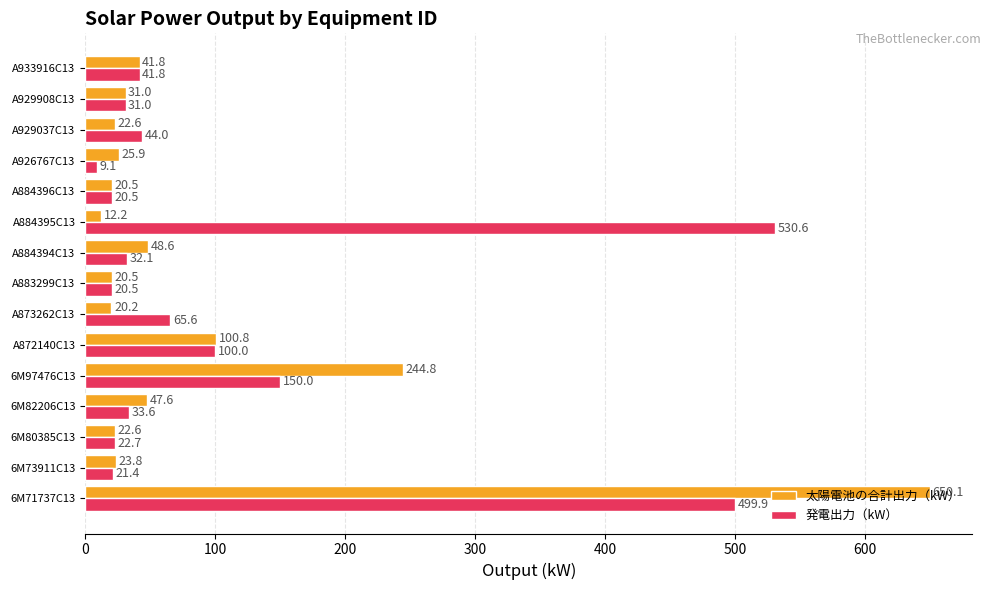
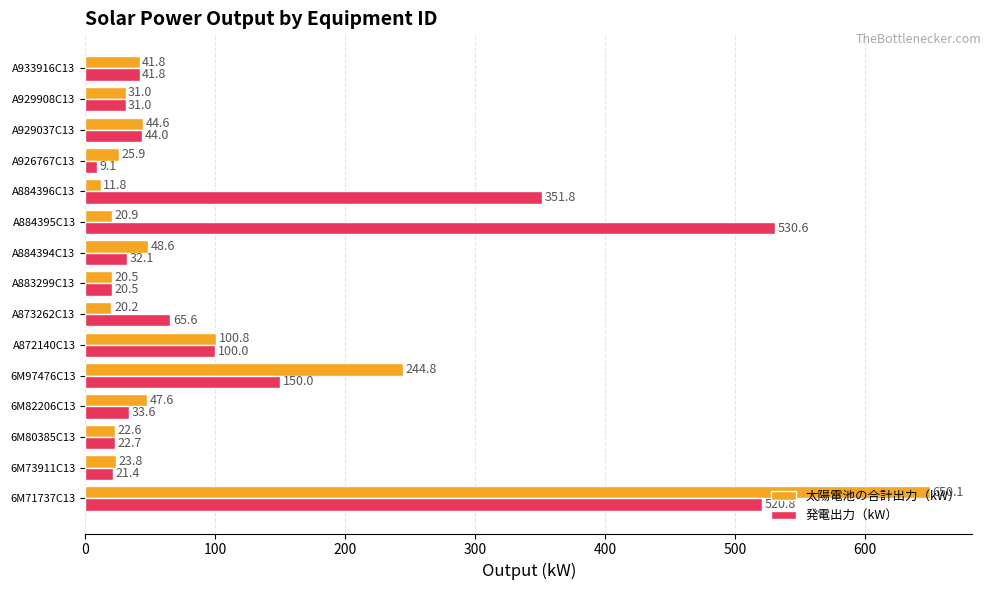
  {
    "太陽電池の合計出力（kW）": {
      "A933916C13": 41.8,
      "A929908C13": 31.0,
-     "A929037C13": 22.6,
+     "A929037C13": 44.6,
      "A926767C13": 25.9,
-     "A884396C13": 20.5,
-     "A884395C13": 12.2,
+     "A884396C13": 11.8,
+     "A884395C13": 20.9,
      "A884394C13": 48.6,
      "A883299C13": 20.5,
      "A873262C13": 20.2,
      "A872140C13": 100.8,
      "6M97476C13": 244.8,
      "6M82206C13": 47.6,
      "6M80385C13": 22.6,
      "6M73911C13": 23.8,
      "6M71737C13": 650.1
    },
    "発電出力（kW）": {
      "A933916C13": 41.8,
      "A929908C13": 31.0,
      "A929037C13": 44.0,
      "A926767C13": 9.1,
-     "A884396C13": 20.5,
+     "A884396C13": 351.8,
      "A884395C13": 530.6,
      "A884394C13": 32.1,
      "A883299C13": 20.5,
      "A873262C13": 65.6,
      "A872140C13": 100.0,
      "6M97476C13": 150.0,
      "6M82206C13": 33.6,
      "6M80385C13": 22.7,
      "6M73911C13": 21.4,
-     "6M71737C13": 499.9
+     "6M71737C13": 520.8
    }
  }
